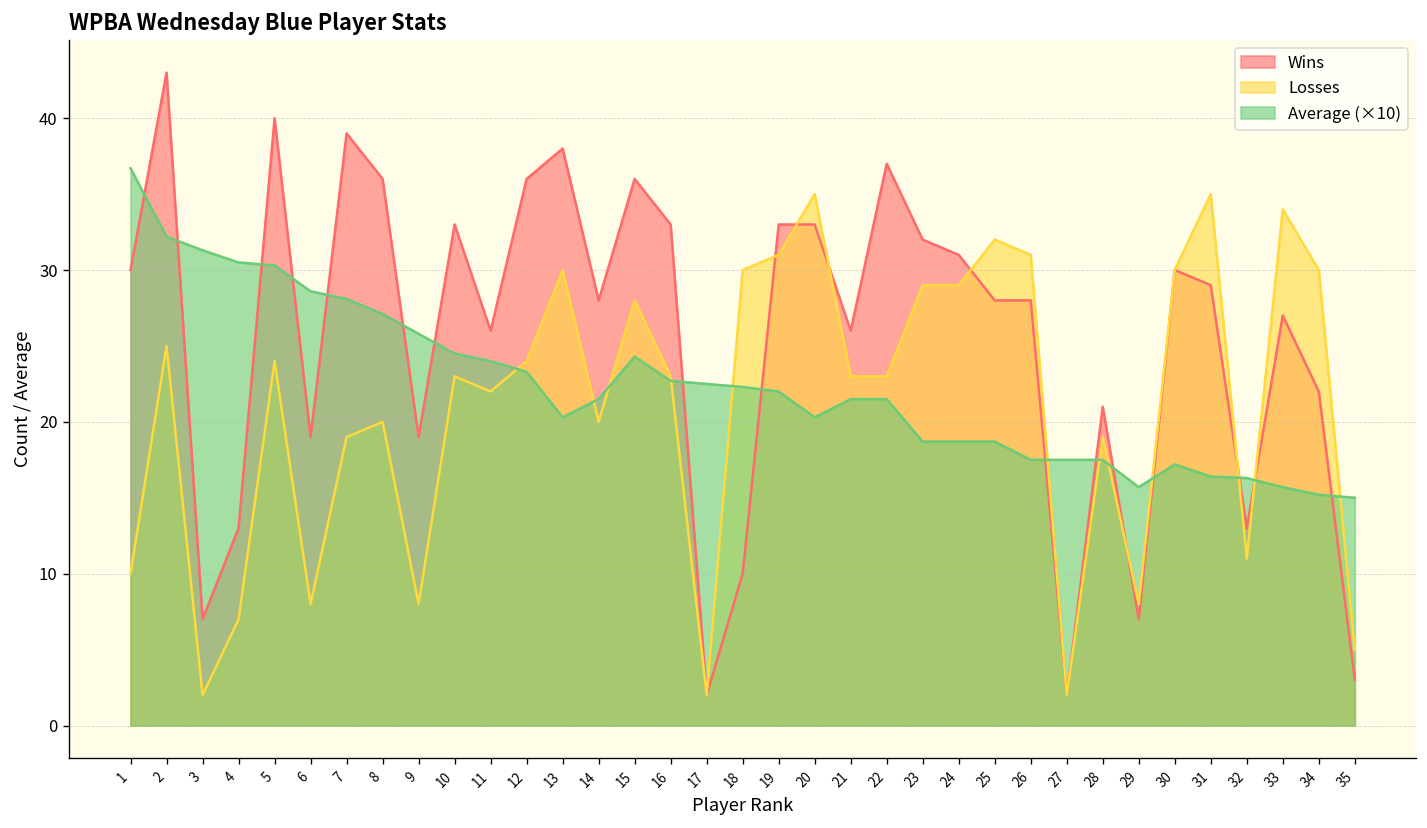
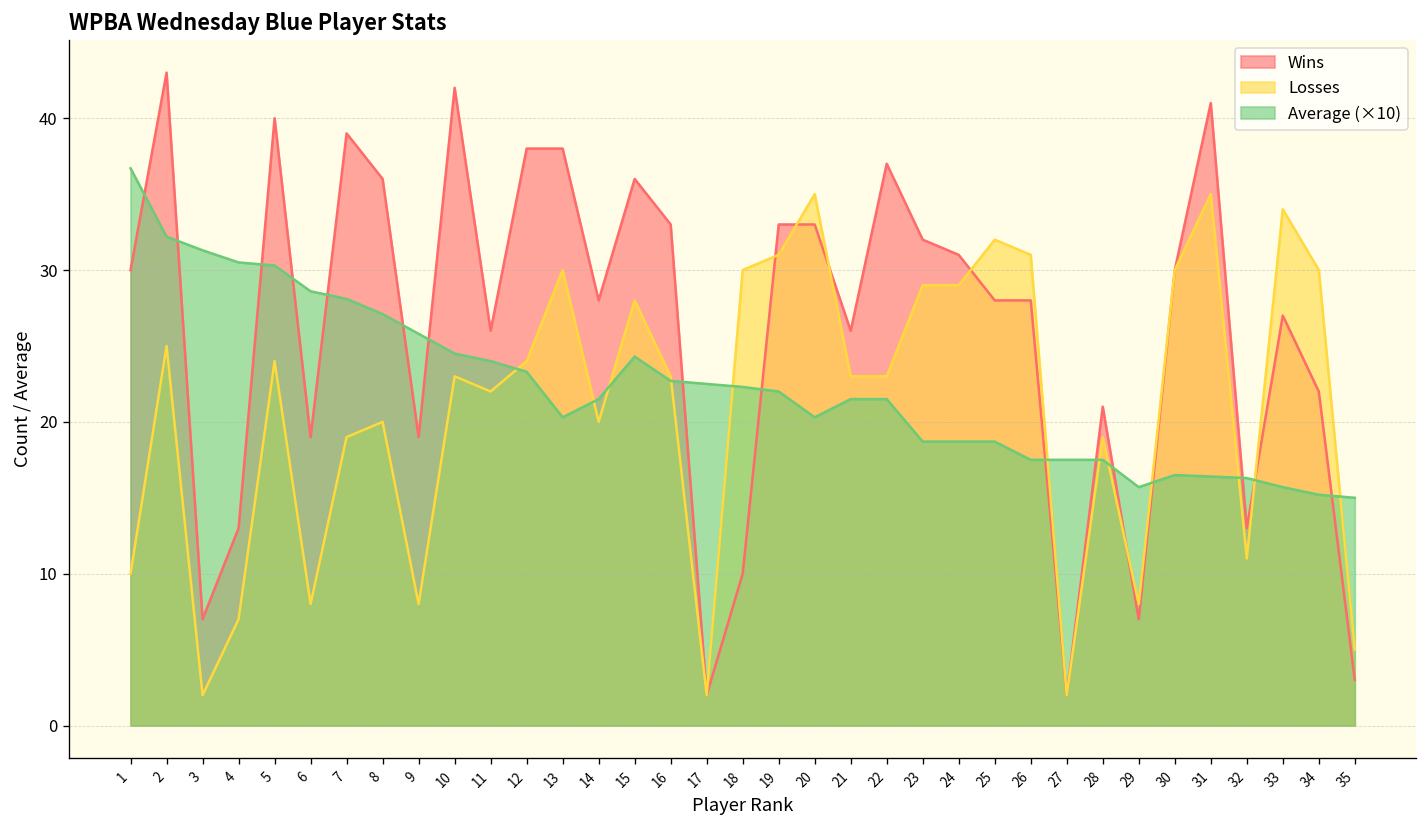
  {
    "Wins": {
      "1": 30,
      "2": 43,
      "3": 7,
      "4": 13,
      "5": 40,
      "6": 19,
      "7": 39,
      "8": 36,
      "9": 19,
-     "10": 33,
+     "10": 42,
      "11": 26,
-     "12": 36,
+     "12": 38,
      "13": 38,
      "14": 28,
      "15": 36,
      "16": 33,
      "18": 10,
      "19": 33,
      "20": 33,
      "21": 26,
      "22": 37,
      "23": 32,
      "24": 31,
      "25": 28,
      "26": 28,
      "28": 21,
      "29": 7,
-     "31": 29,
+     "31": 41,
      "32": 13,
      "33": 27,
      "34": 22,
      "35": 3
    },
    "Losses": {
      "1": 10.0,
      "2": 25.0,
      "3": 2.0,
      "4": 7.0,
      "5": 24.0,
      "6": 8.0,
      "7": 19.0,
      "8": 20.0,
      "9": 8.0,
      "10": 23.0,
      "11": 22.0,
      "12": 24.0,
      "13": 30.0,
      "14": 20.0,
      "15": 28.0,
      "16": 23.0,
      "18": 30.0,
      "19": 31.0,
      "20": 35.0,
      "21": 23.0,
      "22": 23.0,
      "23": 29.0,
      "24": 29.0,
      "25": 32.0,
      "26": 31.0,
      "28": 19.0,
      "29": 8.0,
      "31": 35.0,
      "32": 11.0,
      "33": 34.0,
      "34": 30.0,
      "35": 5.0
    },
    "Average (×10)": {
      "1": 36.7,
      "2": 32.2,
      "3": 31.3,
      "4": 30.5,
      "5": 30.3,
      "6": 28.6,
      "7": 28.1,
      "8": 27.1,
      "9": 25.8,
      "10": 24.5,
      "11": 24.0,
      "12": 23.3,
      "13": 20.3,
      "14": 21.5,
      "15": 24.3,
      "16": 22.7,
      "17": 22.5,
      "18": 22.3,
      "19": 22.0,
      "20": 20.3,
      "21": 21.5,
      "22": 21.5,
      "23": 18.7,
      "24": 18.7,
      "25": 18.7,
      "26": 17.5,
      "27": 17.5,
      "28": 17.5,
      "29": 15.7,
-     "30": 17.2,
+     "30": 16.5,
      "31": 16.4,
      "32": 16.3,
      "33": 15.7,
      "34": 15.2,
      "35": 15.0
    }
  }
